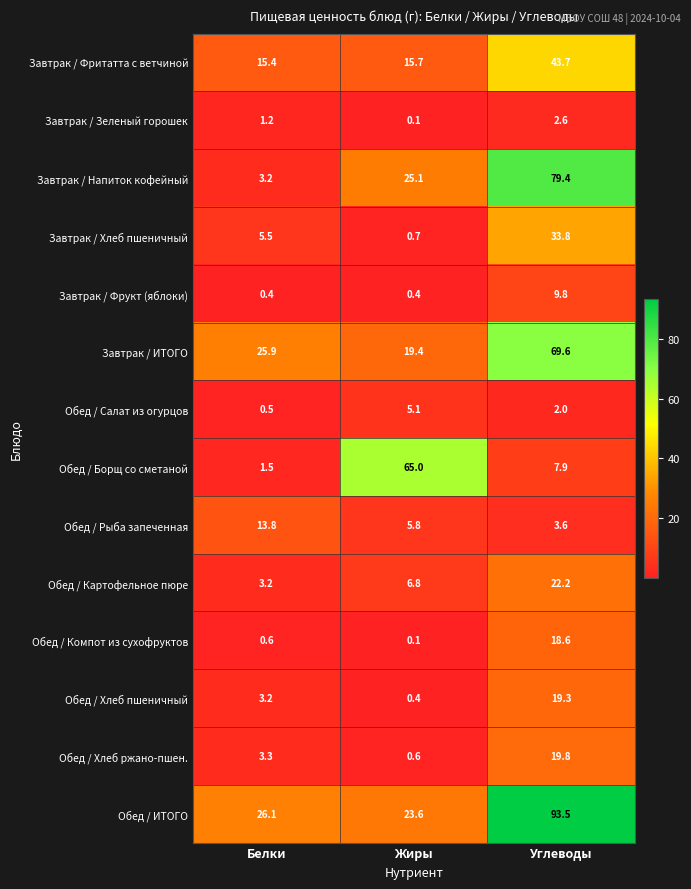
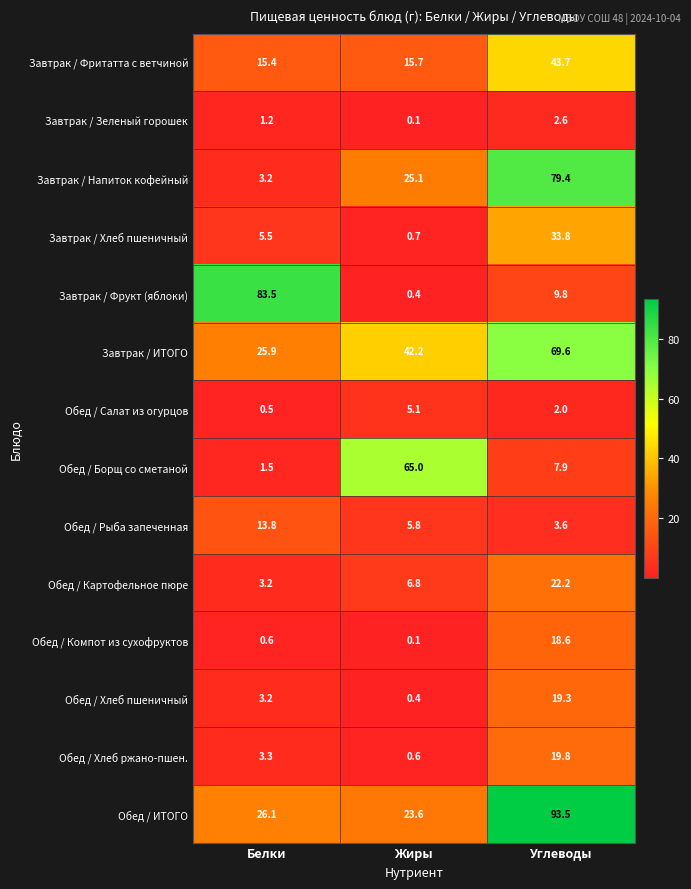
  {
    "Завтрак / Фритатта с ветчиной": {
      "Белки": 15.4,
      "Жиры": 15.7,
      "Углеводы": 43.7
    },
    "Завтрак / Зеленый горошек": {
      "Белки": 1.2,
      "Жиры": 0.1,
      "Углеводы": 2.6
    },
    "Завтрак / Напиток кофейный": {
      "Белки": 3.2,
      "Жиры": 25.1,
      "Углеводы": 79.4
    },
    "Завтрак / Хлеб пшеничный": {
      "Белки": 5.5,
      "Жиры": 0.7,
      "Углеводы": 33.8
    },
    "Завтрак / Фрукт (яблоки)": {
-     "Белки": 0.4,
+     "Белки": 83.5,
      "Жиры": 0.4,
      "Углеводы": 9.8
    },
    "Завтрак / ИТОГО": {
      "Белки": 25.9,
-     "Жиры": 19.4,
+     "Жиры": 42.2,
      "Углеводы": 69.6
    },
    "Обед / Салат из огурцов": {
      "Белки": 0.5,
      "Жиры": 5.1,
      "Углеводы": 2.0
    },
    "Обед / Борщ со сметаной": {
      "Белки": 1.5,
      "Жиры": 65.0,
      "Углеводы": 7.9
    },
    "Обед / Рыба запеченная": {
      "Белки": 13.8,
      "Жиры": 5.8,
      "Углеводы": 3.6
    },
    "Обед / Картофельное пюре": {
      "Белки": 3.2,
      "Жиры": 6.8,
      "Углеводы": 22.2
    },
    "Обед / Компот из сухофруктов": {
      "Белки": 0.6,
      "Жиры": 0.1,
      "Углеводы": 18.6
    },
    "Обед / Хлеб пшеничный": {
      "Белки": 3.2,
      "Жиры": 0.4,
      "Углеводы": 19.3
    },
    "Обед / Хлеб ржано-пшен.": {
      "Белки": 3.3,
      "Жиры": 0.6,
      "Углеводы": 19.8
    },
    "Обед / ИТОГО": {
      "Белки": 26.1,
      "Жиры": 23.6,
      "Углеводы": 93.5
    }
  }
